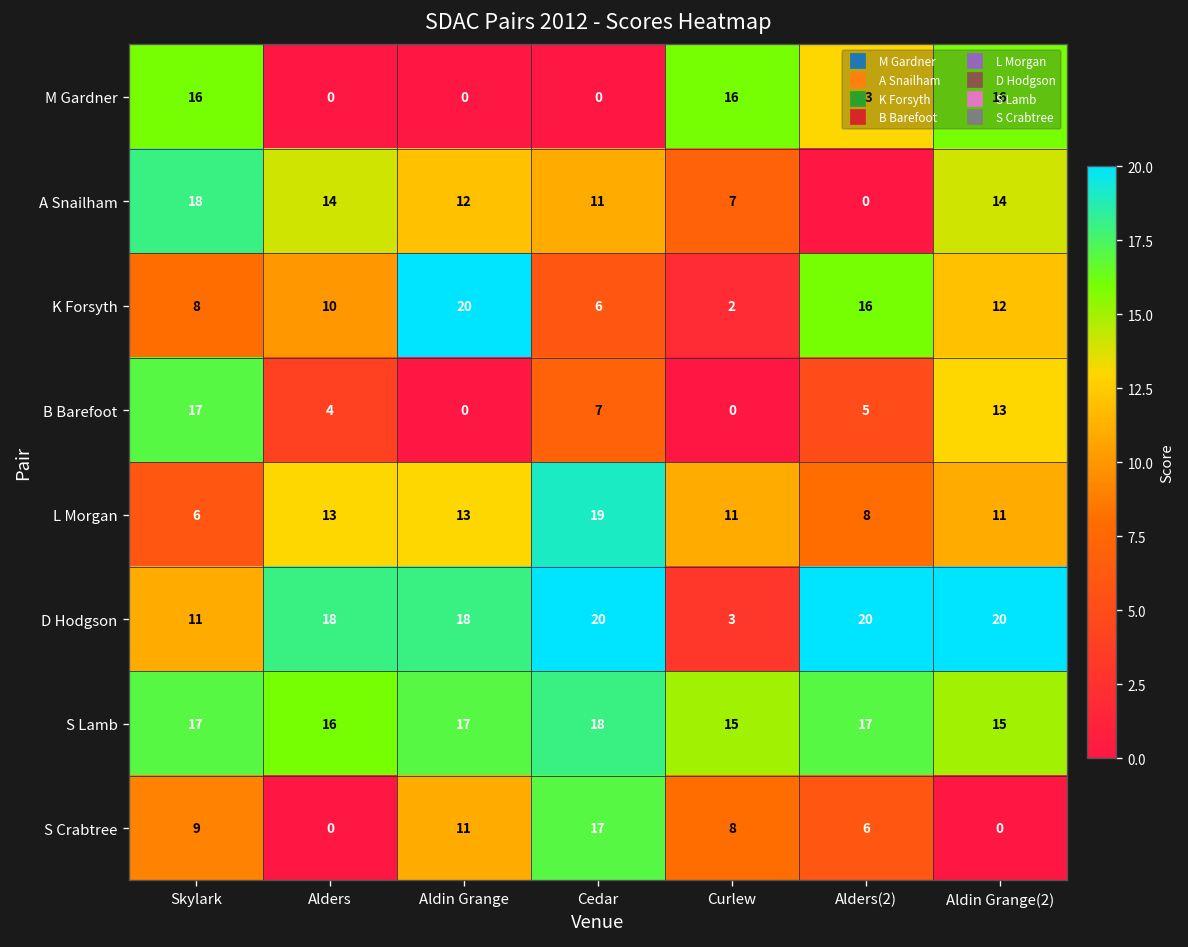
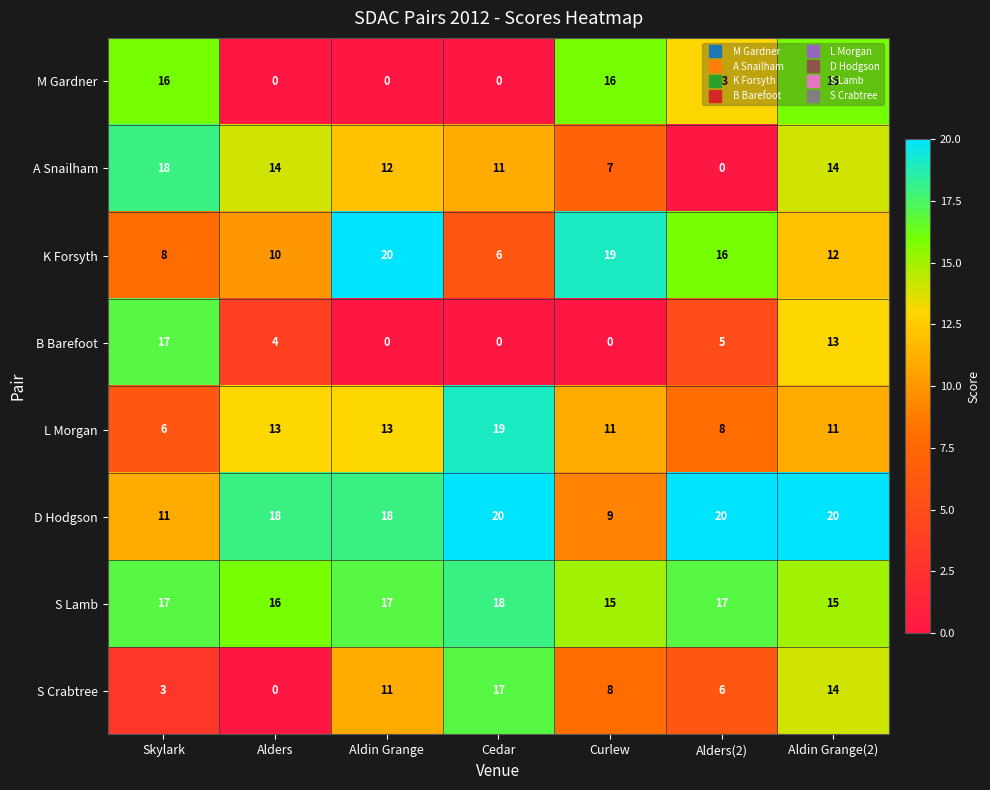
  {
    "M Gardner": {
      "Skylark": 16,
      "Alders": 0,
      "Aldin Grange": 0,
      "Cedar": 0,
      "Curlew": 16
    },
    "A Snailham": {
      "Skylark": 18,
      "Alders": 14,
      "Aldin Grange": 12,
      "Cedar": 11,
      "Curlew": 7,
      "Alders(2)": 0,
      "Aldin Grange(2)": 14
    },
    "K Forsyth": {
      "Skylark": 8,
      "Alders": 10,
      "Aldin Grange": 20,
      "Cedar": 6,
-     "Curlew": 2,
+     "Curlew": 19,
      "Alders(2)": 16,
      "Aldin Grange(2)": 12
    },
    "B Barefoot": {
      "Skylark": 17,
      "Alders": 4,
      "Aldin Grange": 0,
-     "Cedar": 7,
+     "Cedar": 0,
      "Curlew": 0,
      "Alders(2)": 5,
      "Aldin Grange(2)": 13
    },
    "L Morgan": {
      "Skylark": 6,
      "Alders": 13,
      "Aldin Grange": 13,
      "Cedar": 19,
      "Curlew": 11,
      "Alders(2)": 8,
      "Aldin Grange(2)": 11
    },
    "D Hodgson": {
      "Skylark": 11,
      "Alders": 18,
      "Aldin Grange": 18,
      "Cedar": 20,
-     "Curlew": 3,
+     "Curlew": 9,
      "Alders(2)": 20,
      "Aldin Grange(2)": 20
    },
    "S Lamb": {
      "Skylark": 17,
      "Alders": 16,
      "Aldin Grange": 17,
      "Cedar": 18,
      "Curlew": 15,
      "Alders(2)": 17,
      "Aldin Grange(2)": 15
    },
    "S Crabtree": {
-     "Skylark": 9,
+     "Skylark": 3,
      "Alders": 0,
      "Aldin Grange": 11,
      "Cedar": 17,
      "Curlew": 8,
      "Alders(2)": 6,
-     "Aldin Grange(2)": 0
+     "Aldin Grange(2)": 14
    }
  }
